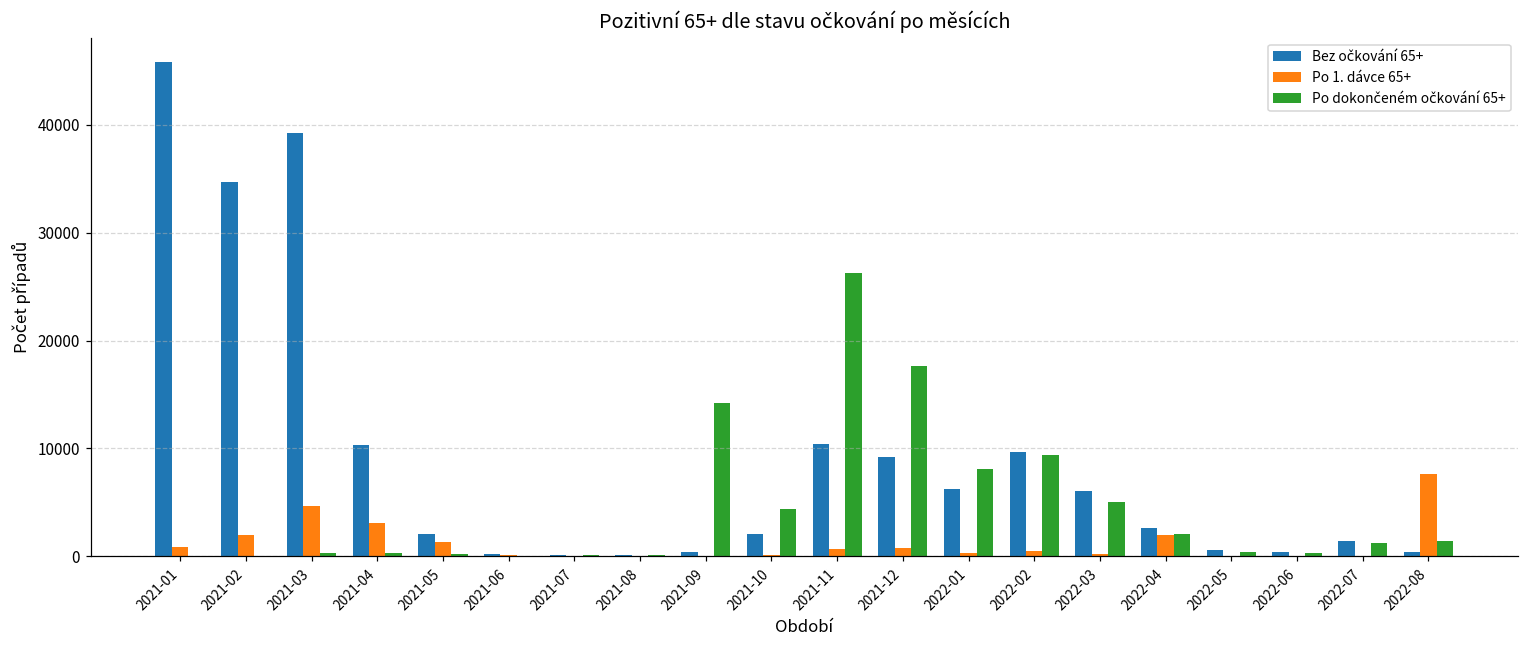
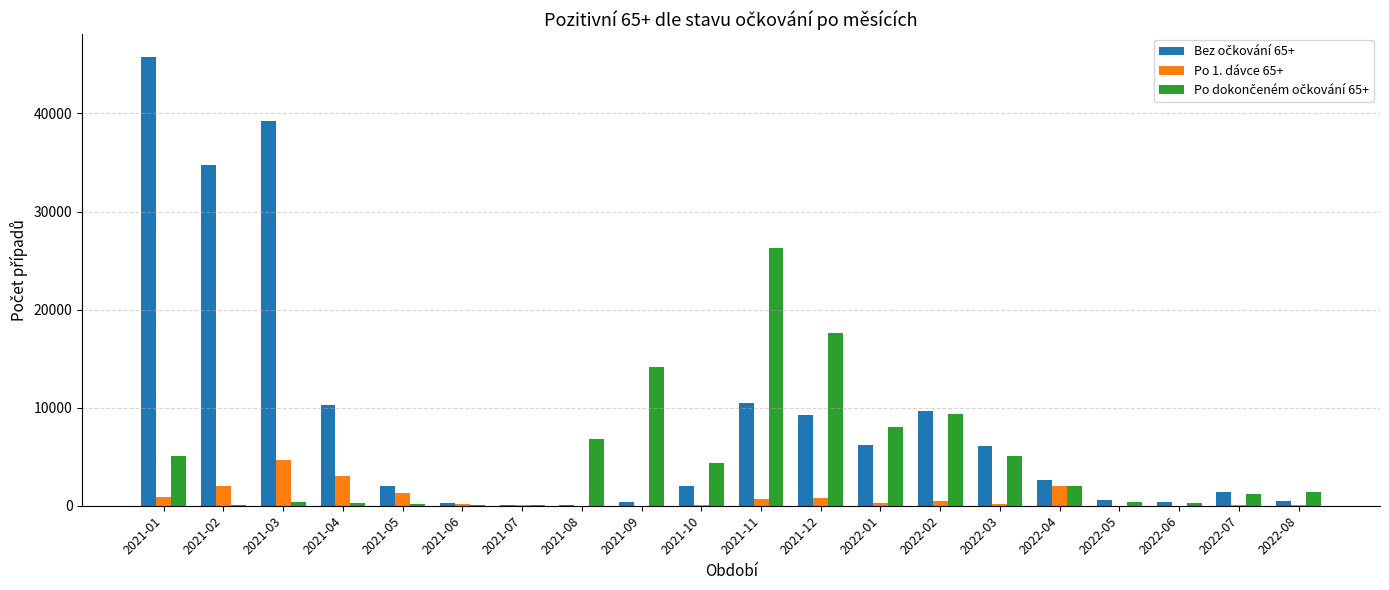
  {
    "Bez očkování 65+": {
      "2021-01": 46000,
      "2021-02": 35000,
      "2021-03": 39000,
      "2021-04": 10000,
      "2021-05": 2000,
      "2021-09": 0,
      "2021-10": 2000,
      "2021-11": 10000,
      "2021-12": 9000,
      "2022-01": 6000,
      "2022-02": 10000,
      "2022-03": 6000,
      "2022-04": 3000,
      "2022-05": 1000,
      "2022-06": 0,
      "2022-07": 1000,
      "2022-08": 0
    },
    "Po 1. dávce 65+": {
      "2021-01": 1000,
      "2021-02": 2000,
      "2021-03": 5000,
      "2021-04": 3000,
      "2021-05": 1000,
      "2021-11": 1000,
      "2021-12": 1000,
      "2022-01": 0,
      "2022-02": 0,
      "2022-04": 2000,
-     "2022-08": 8000
+     "2022-08": 0
    },
    "Po dokončeném očkování 65+": {
-     "2021-01": 0,
+     "2021-01": 5000,
      "2021-03": 0,
      "2021-04": 0,
-     "2021-08": 0,
+     "2021-08": 7000,
      "2021-09": 14000,
      "2021-10": 4000,
      "2021-11": 26000,
      "2021-12": 18000,
      "2022-01": 8000,
      "2022-02": 9000,
      "2022-03": 5000,
      "2022-04": 2000,
      "2022-05": 0,
      "2022-06": 0,
      "2022-07": 1000,
      "2022-08": 1000
    }
  }
